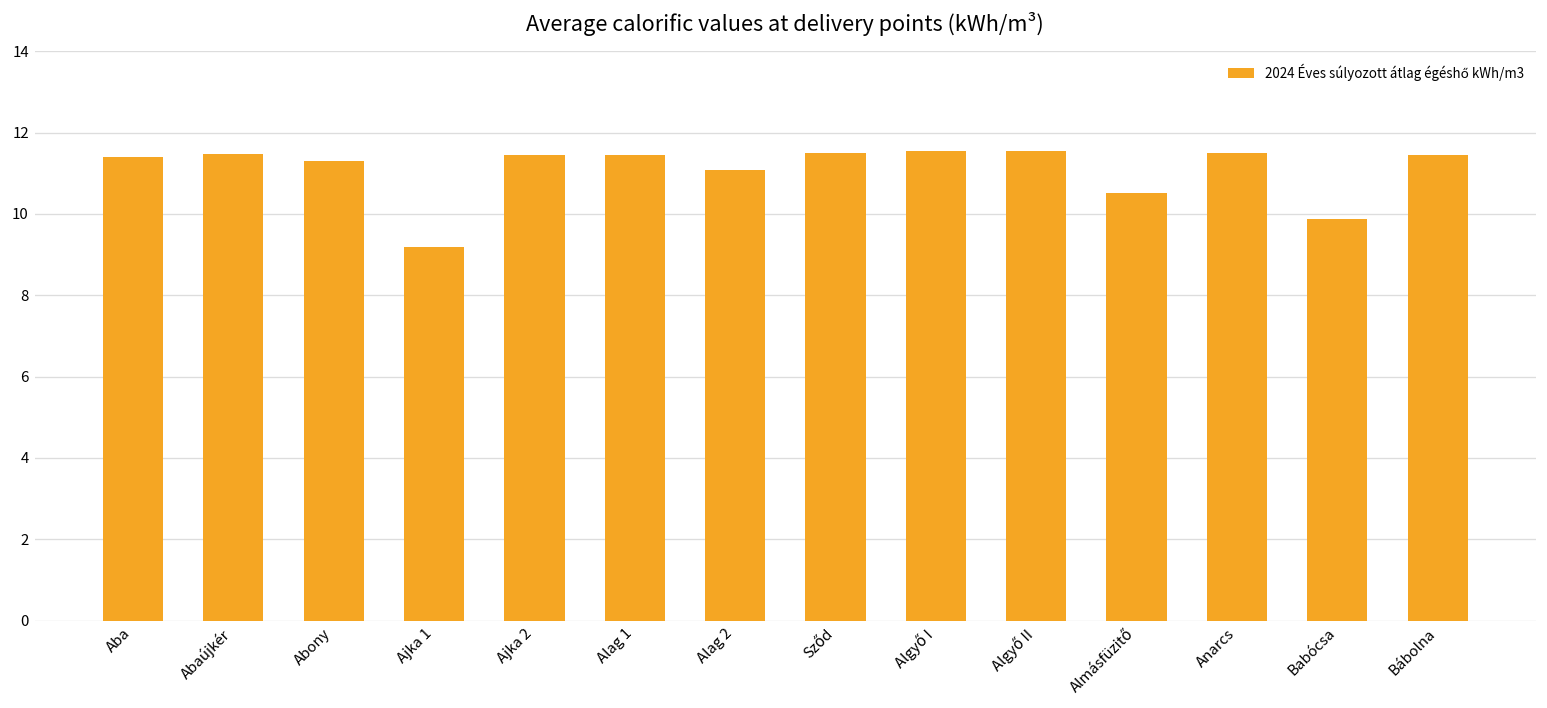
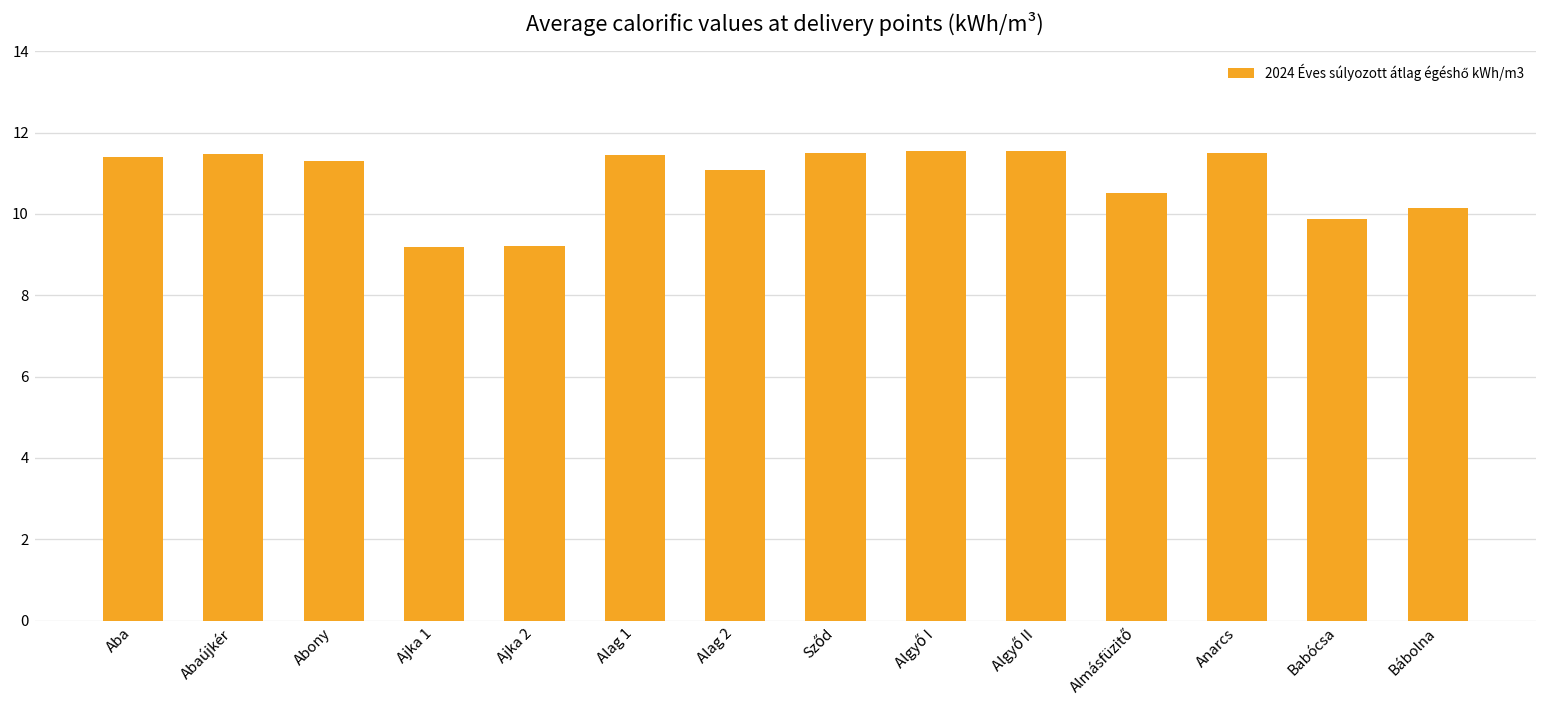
  {
    "Aba": 11.4,
    "Abaújkér": 11.5,
    "Abony": 11.3,
    "Ajka 1": 9.2,
-   "Ajka 2": 11.5,
+   "Ajka 2": 9.2,
    "Alag 1": 11.5,
    "Alag 2": 11.1,
    "Sződ": 11.5,
    "Algyő I": 11.6,
    "Algyő II": 11.6,
    "Almásfüzitő": 10.5,
    "Anarcs": 11.5,
    "Babócsa": 9.9,
-   "Bábolna": 11.5
+   "Bábolna": 10.1
  }
